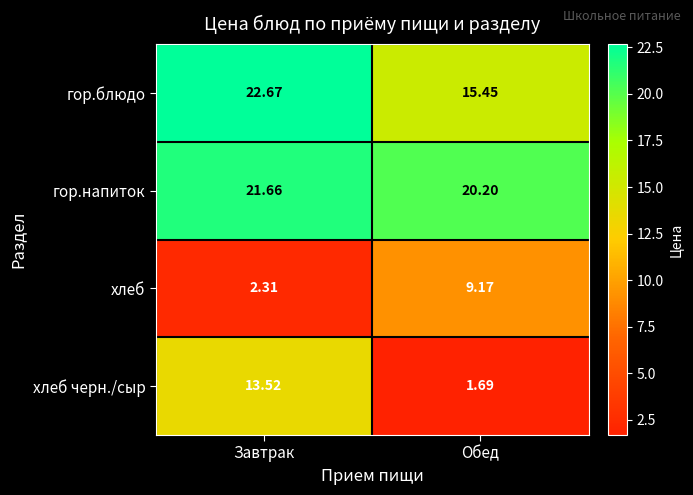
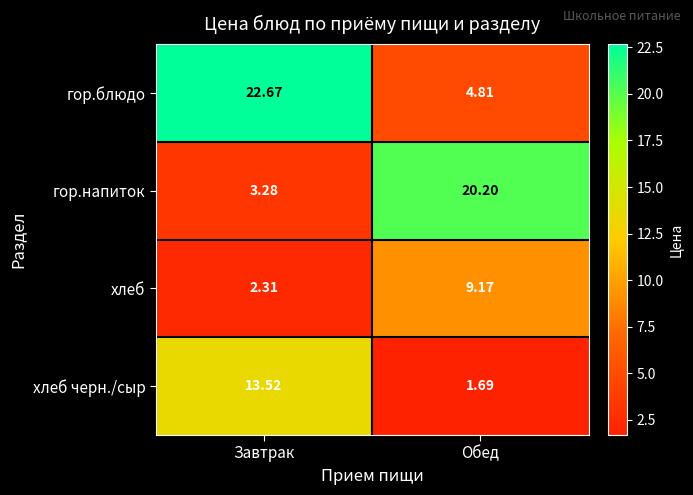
  {
    "гор.блюдо": {
      "Завтрак": 22.67,
-     "Обед": 15.45
+     "Обед": 4.81
    },
    "гор.напиток": {
-     "Завтрак": 21.66,
+     "Завтрак": 3.28,
      "Обед": 20.20
    },
    "хлеб": {
      "Завтрак": 2.31,
      "Обед": 9.17
    },
    "хлеб черн./сыр": {
      "Завтрак": 13.52,
      "Обед": 1.69
    }
  }
